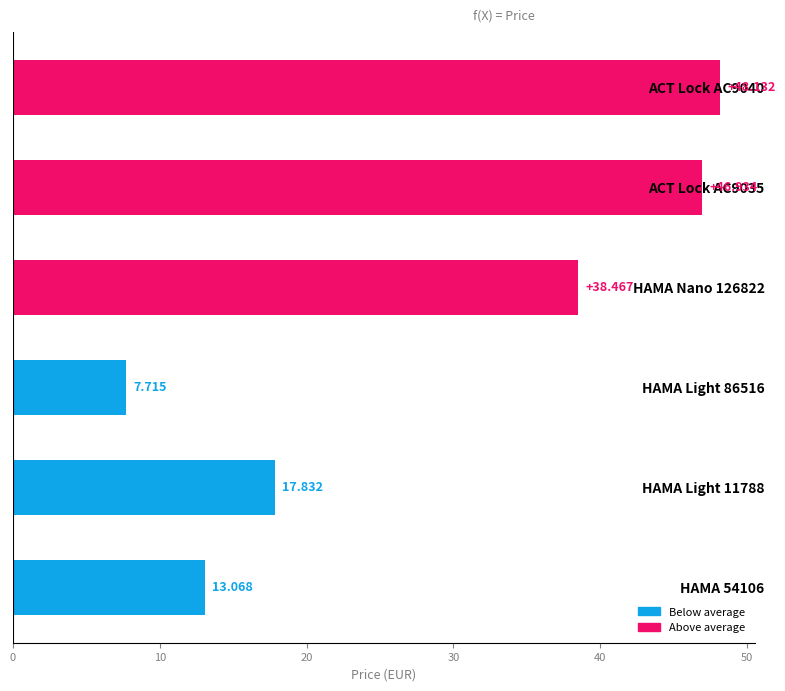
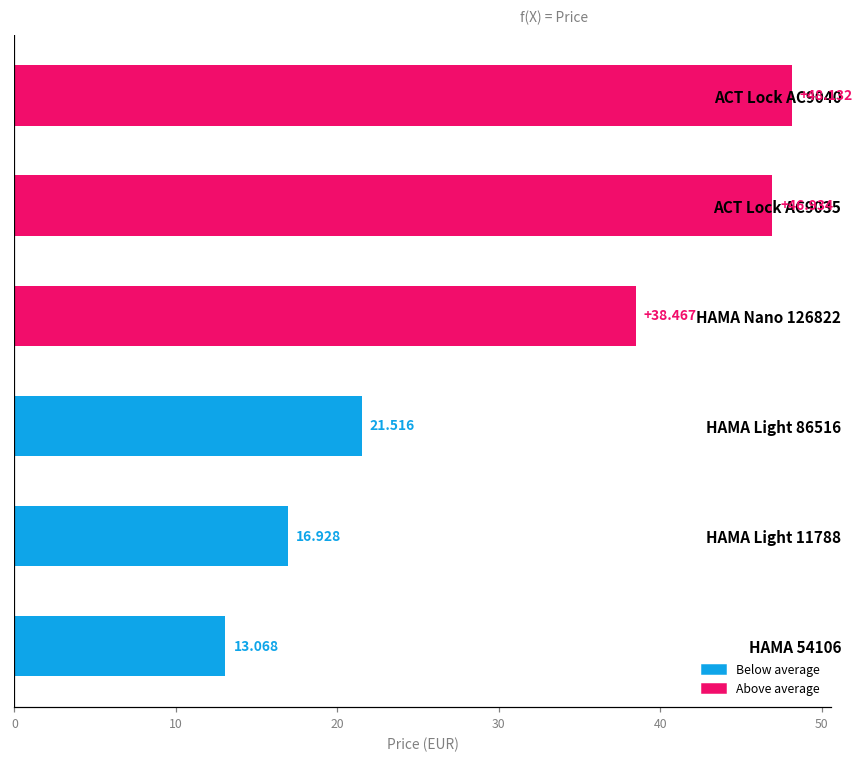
  {
    "ACT Lock AC9040": "+48.132",
    "ACT Lock AC9035": "+46.934",
    "HAMA Nano 126822": "+38.467",
-   "HAMA Light 86516": "7.715",
-   "HAMA Light 11788": "17.832",
+   "HAMA Light 86516": "21.516",
+   "HAMA Light 11788": "16.928",
    "HAMA 54106": "13.068"
  }
